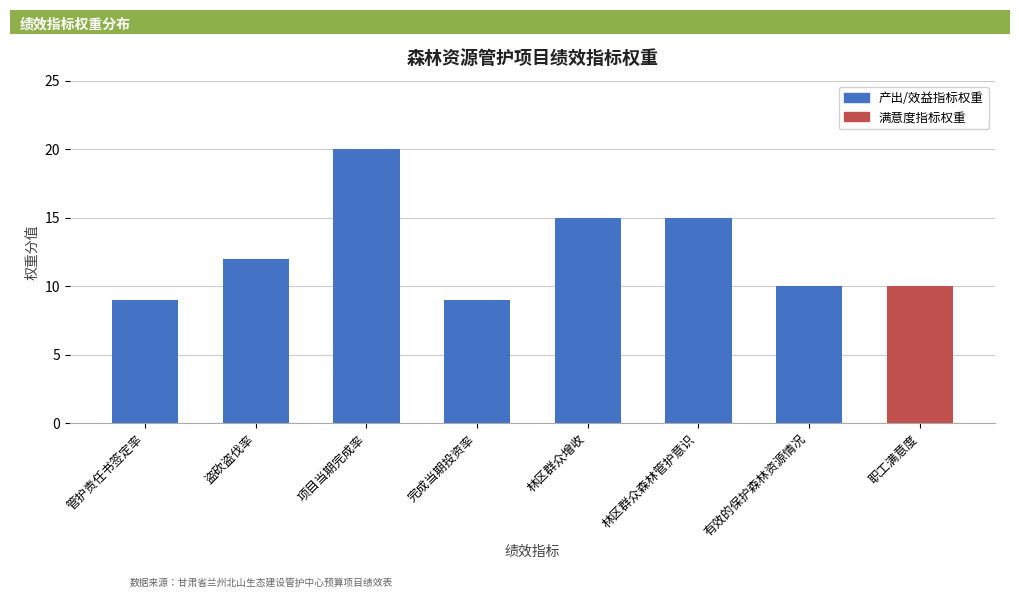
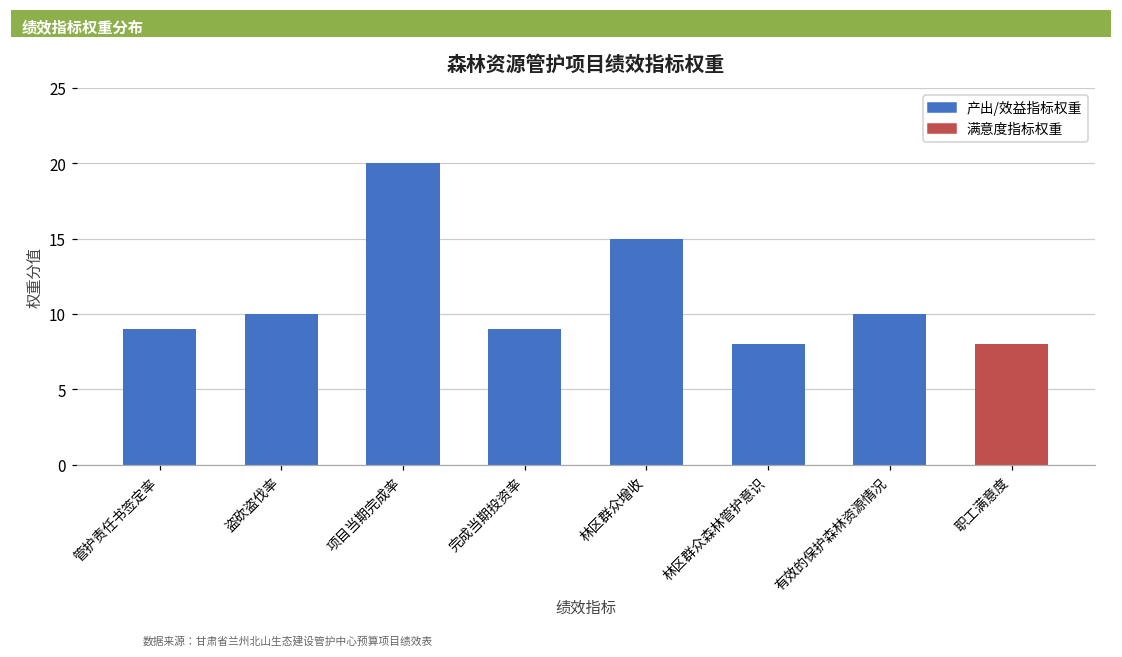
  {
    "管护责任书签定率": 9,
-   "盗砍盗伐率": 12,
+   "盗砍盗伐率": 10,
    "项目当期完成率": 20,
    "完成当期投资率": 9,
    "林区群众增收": 15,
-   "林区群众森林管护意识": 15,
+   "林区群众森林管护意识": 8,
    "有效的保护森林资源情况": 10,
-   "职工满意度": 10
+   "职工满意度": 8
  }
